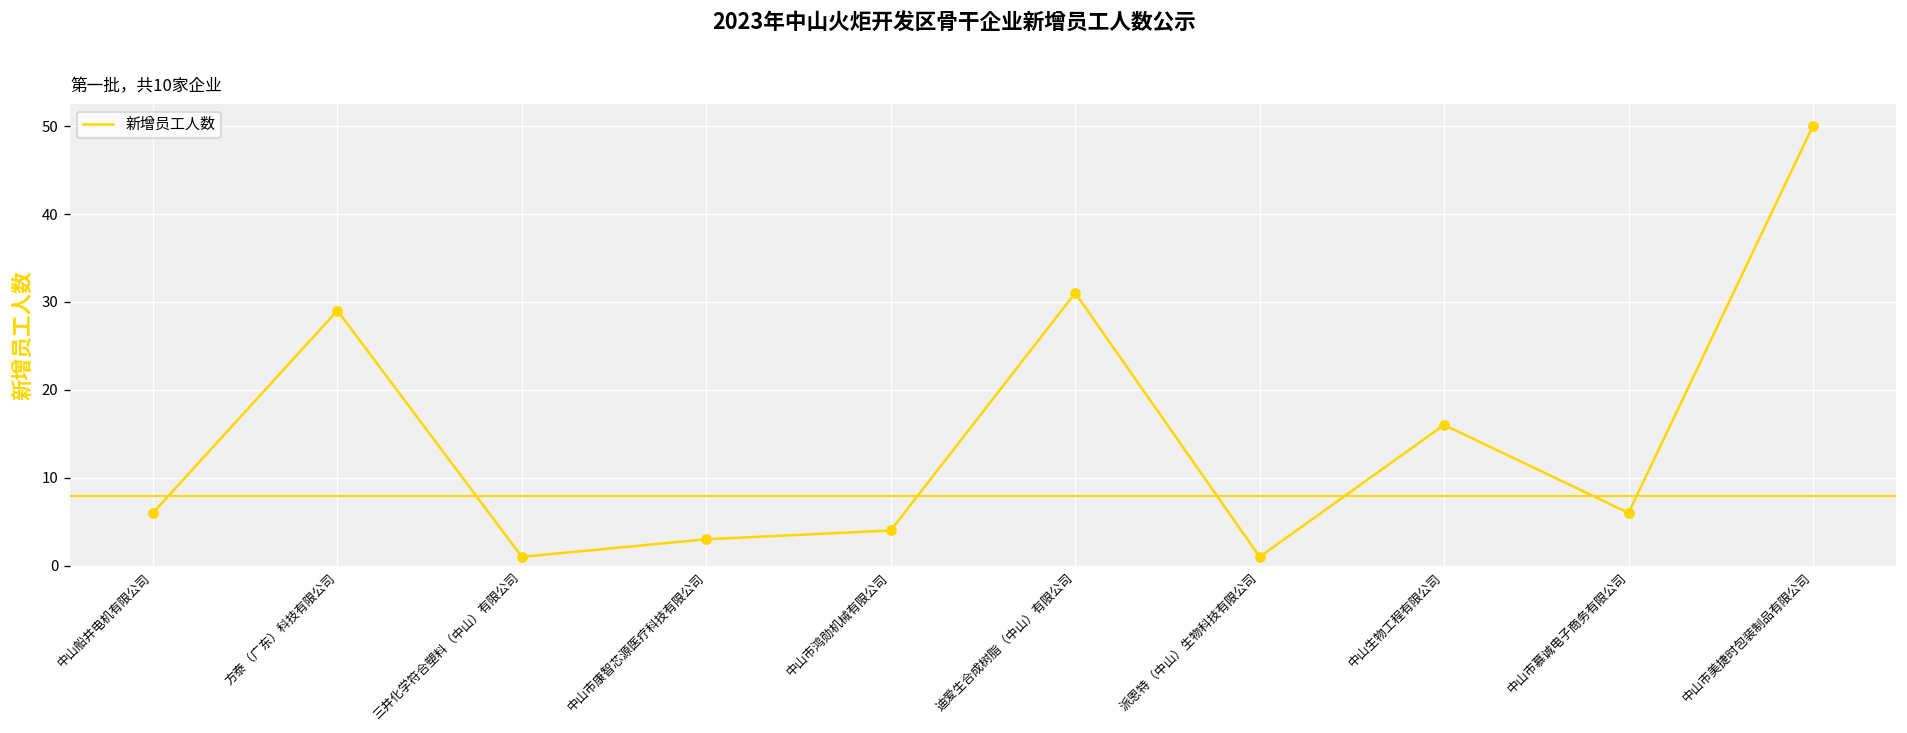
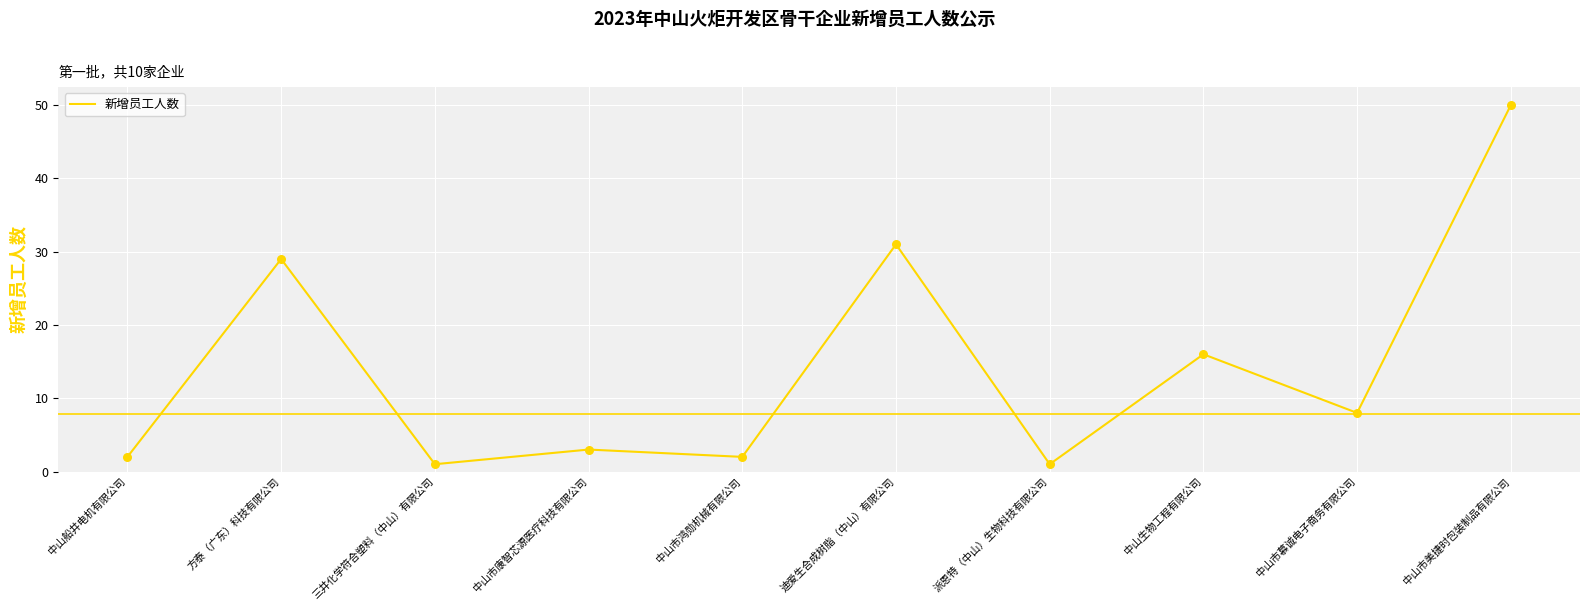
  {
-   "中山船井电机有限公司": 6,
+   "中山船井电机有限公司": 2,
    "方泰（广东）科技有限公司": 29,
    "三井化学符合塑料（中山）有限公司": 1,
    "中山市康智芯源医疗科技有限公司": 3,
-   "中山市鸿勋机械有限公司": 4,
+   "中山市鸿勋机械有限公司": 2,
    "迪爱生合成树脂（中山）有限公司": 31,
    "派恩特（中山）生物科技有限公司": 1,
    "中山生物工程有限公司": 16,
-   "中山市慕诚电子商务有限公司": 6,
+   "中山市慕诚电子商务有限公司": 8,
    "中山市美捷时包装制品有限公司": 50
  }
